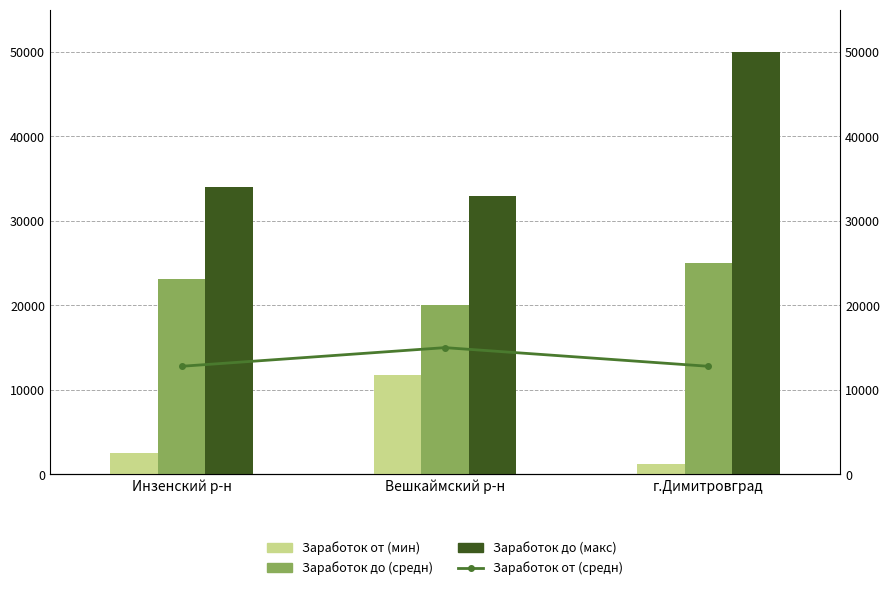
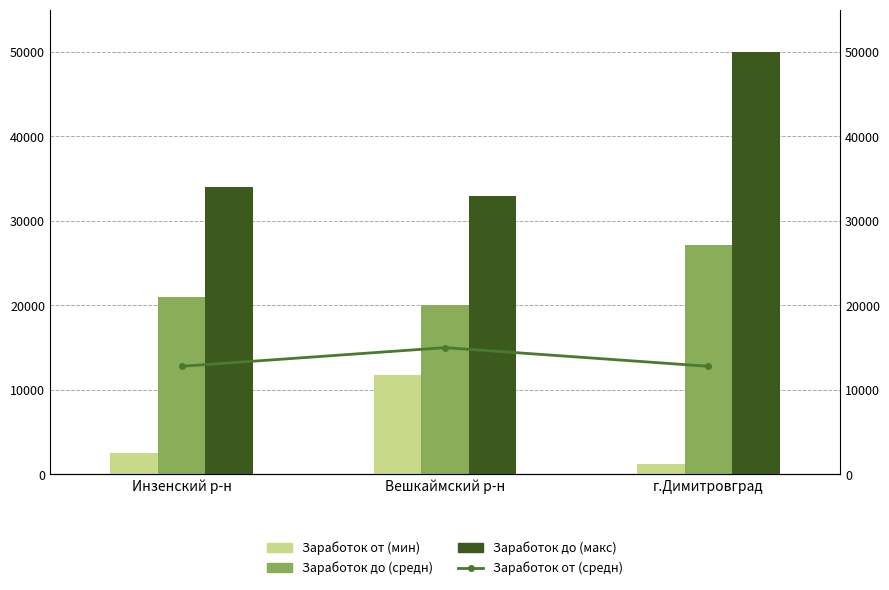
  {
    "Заработок от (мин)": {
      "Инзенский р-н": 2000,
      "Вешкаймский р-н": 12000,
      "г.Димитровград": 1000
    },
    "Заработок до (средн)": {
-     "Инзенский р-н": 23000,
+     "Инзенский р-н": 21000,
      "Вешкаймский р-н": 20000,
-     "г.Димитровград": 25000
+     "г.Димитровград": 27000
    }
  }
